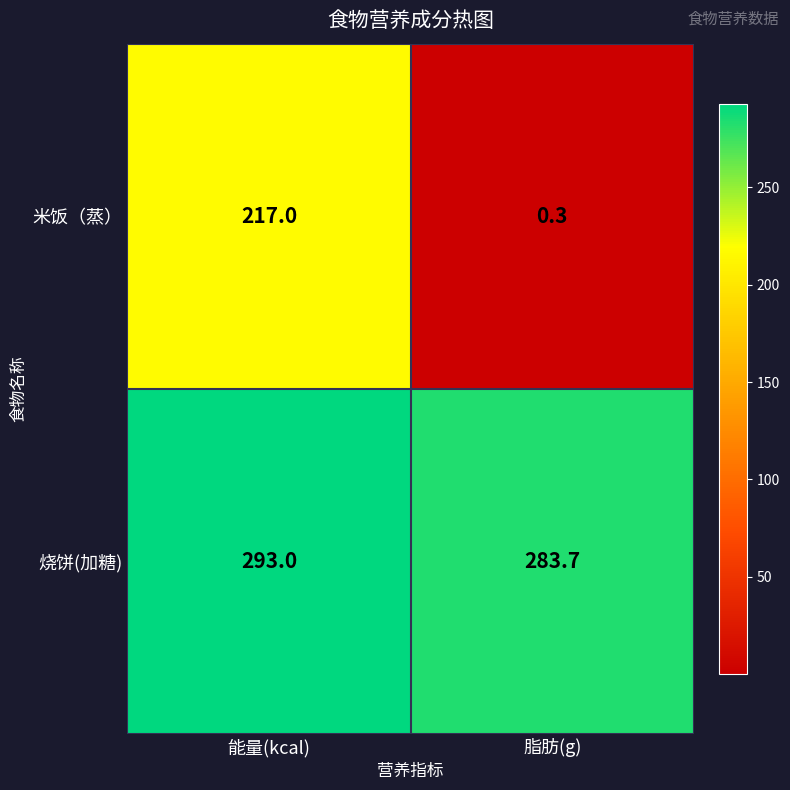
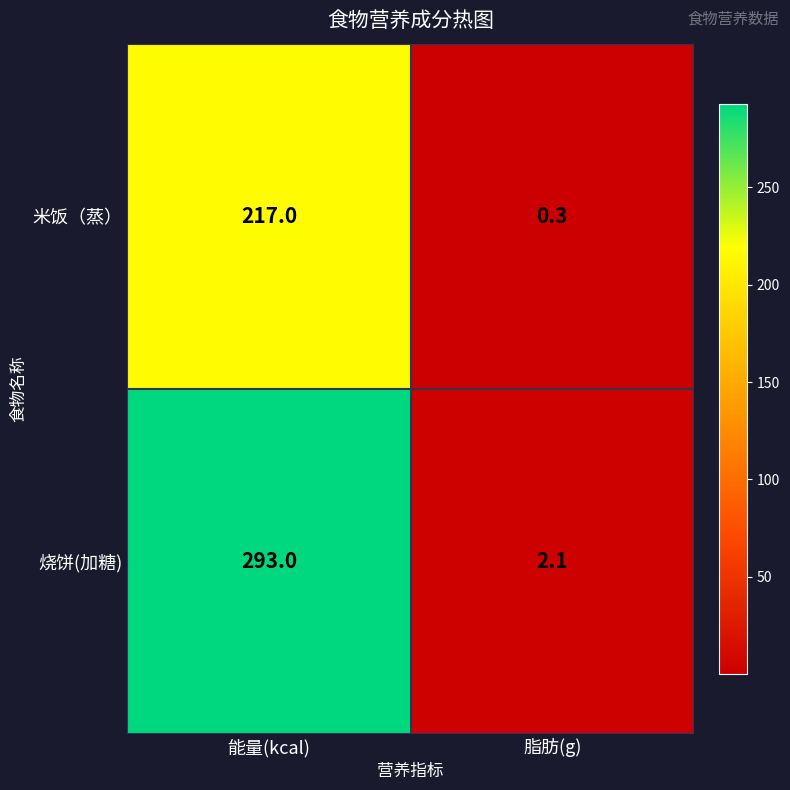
  {
    "米饭（蒸）": {
      "能量(kcal)": 217.0,
      "脂肪(g)": 0.3
    },
    "烧饼(加糖)": {
      "能量(kcal)": 293.0,
-     "脂肪(g)": 283.7
+     "脂肪(g)": 2.1
    }
  }
